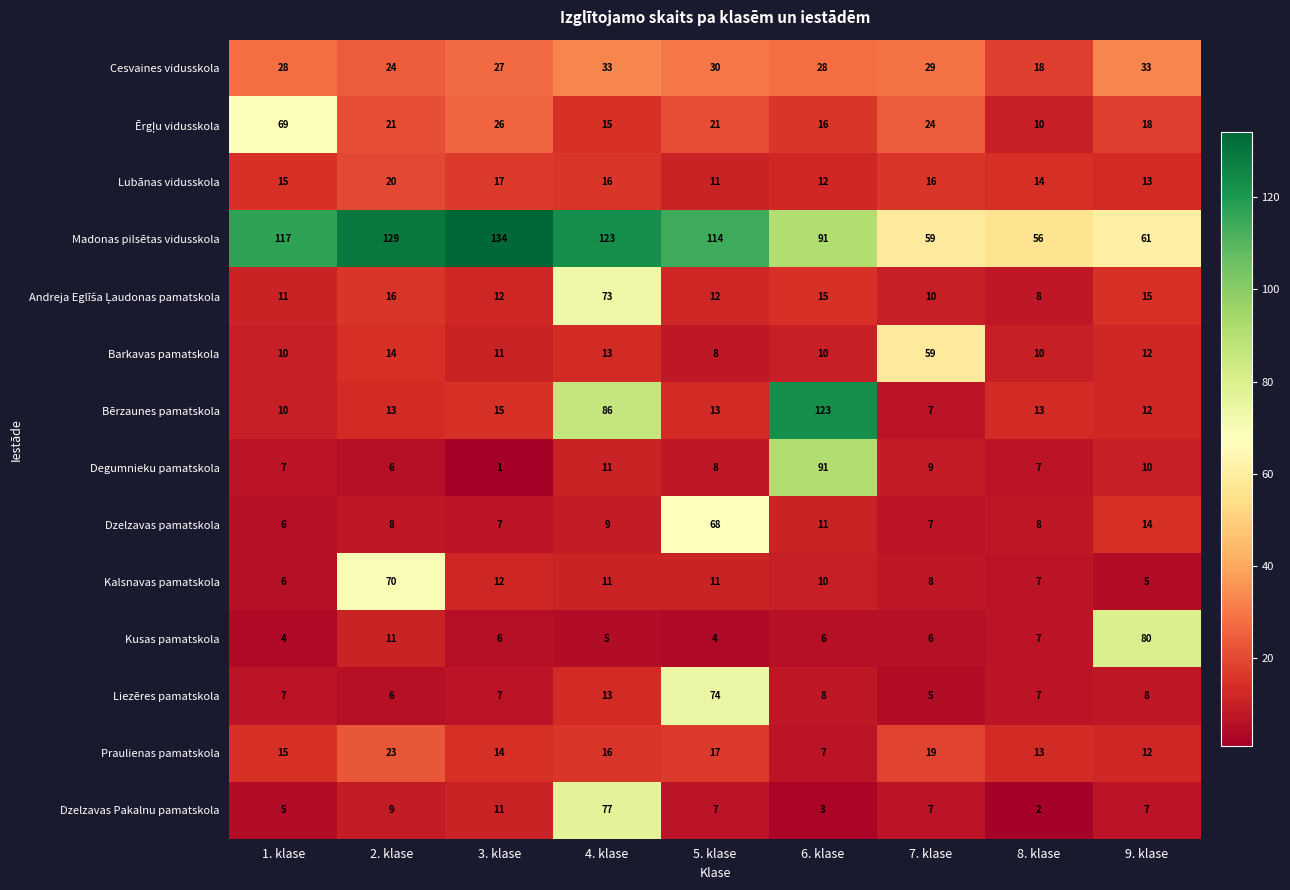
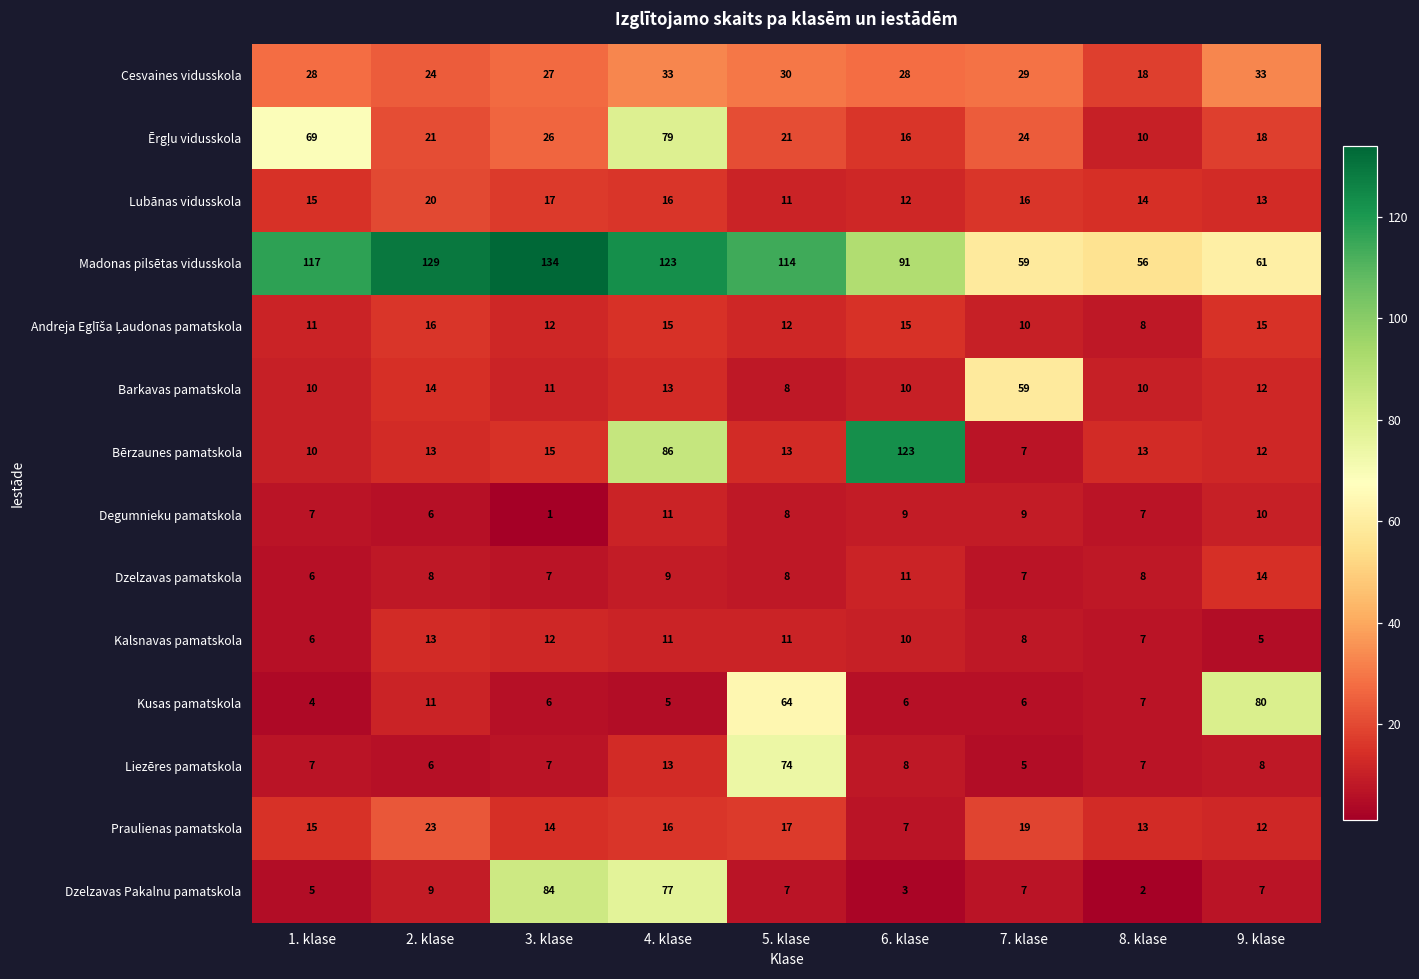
  {
    "Cesvaines vidusskola": {
      "1. klase": 28,
      "2. klase": 24,
      "3. klase": 27,
      "4. klase": 33,
      "5. klase": 30,
      "6. klase": 28,
      "7. klase": 29,
      "8. klase": 18,
      "9. klase": 33
    },
    "Ērgļu vidusskola": {
      "1. klase": 69,
      "2. klase": 21,
      "3. klase": 26,
-     "4. klase": 15,
+     "4. klase": 79,
      "5. klase": 21,
      "6. klase": 16,
      "7. klase": 24,
      "8. klase": 10,
      "9. klase": 18
    },
    "Lubānas vidusskola": {
      "1. klase": 15,
      "2. klase": 20,
      "3. klase": 17,
      "4. klase": 16,
      "5. klase": 11,
      "6. klase": 12,
      "7. klase": 16,
      "8. klase": 14,
      "9. klase": 13
    },
    "Madonas pilsētas vidusskola": {
      "1. klase": 117,
      "2. klase": 129,
      "3. klase": 134,
      "4. klase": 123,
      "5. klase": 114,
      "6. klase": 91,
      "7. klase": 59,
      "8. klase": 56,
      "9. klase": 61
    },
    "Andreja Eglīša Ļaudonas pamatskola": {
      "1. klase": 11,
      "2. klase": 16,
      "3. klase": 12,
-     "4. klase": 73,
+     "4. klase": 15,
      "5. klase": 12,
      "6. klase": 15,
      "7. klase": 10,
      "8. klase": 8,
      "9. klase": 15
    },
    "Barkavas pamatskola": {
      "1. klase": 10,
      "2. klase": 14,
      "3. klase": 11,
      "4. klase": 13,
      "5. klase": 8,
      "6. klase": 10,
      "7. klase": 59,
      "8. klase": 10,
      "9. klase": 12
    },
    "Bērzaunes pamatskola": {
      "1. klase": 10,
      "2. klase": 13,
      "3. klase": 15,
      "4. klase": 86,
      "5. klase": 13,
      "6. klase": 123,
      "7. klase": 7,
      "8. klase": 13,
      "9. klase": 12
    },
    "Degumnieku pamatskola": {
      "1. klase": 7,
      "2. klase": 6,
      "3. klase": 1,
      "4. klase": 11,
      "5. klase": 8,
-     "6. klase": 91,
+     "6. klase": 9,
      "7. klase": 9,
      "8. klase": 7,
      "9. klase": 10
    },
    "Dzelzavas pamatskola": {
      "1. klase": 6,
      "2. klase": 8,
      "3. klase": 7,
      "4. klase": 9,
-     "5. klase": 68,
+     "5. klase": 8,
      "6. klase": 11,
      "7. klase": 7,
      "8. klase": 8,
      "9. klase": 14
    },
    "Kalsnavas pamatskola": {
      "1. klase": 6,
-     "2. klase": 70,
+     "2. klase": 13,
      "3. klase": 12,
      "4. klase": 11,
      "5. klase": 11,
      "6. klase": 10,
      "7. klase": 8,
      "8. klase": 7,
      "9. klase": 5
    },
    "Kusas pamatskola": {
      "1. klase": 4,
      "2. klase": 11,
      "3. klase": 6,
      "4. klase": 5,
-     "5. klase": 4,
+     "5. klase": 64,
      "6. klase": 6,
      "7. klase": 6,
      "8. klase": 7,
      "9. klase": 80
    },
    "Liezēres pamatskola": {
      "1. klase": 7,
      "2. klase": 6,
      "3. klase": 7,
      "4. klase": 13,
      "5. klase": 74,
      "6. klase": 8,
      "7. klase": 5,
      "8. klase": 7,
      "9. klase": 8
    },
    "Praulienas pamatskola": {
      "1. klase": 15,
      "2. klase": 23,
      "3. klase": 14,
      "4. klase": 16,
      "5. klase": 17,
      "6. klase": 7,
      "7. klase": 19,
      "8. klase": 13,
      "9. klase": 12
    },
    "Dzelzavas Pakalnu pamatskola": {
      "1. klase": 5,
      "2. klase": 9,
-     "3. klase": 11,
+     "3. klase": 84,
      "4. klase": 77,
      "5. klase": 7,
      "6. klase": 3,
      "7. klase": 7,
      "8. klase": 2,
      "9. klase": 7
    }
  }
